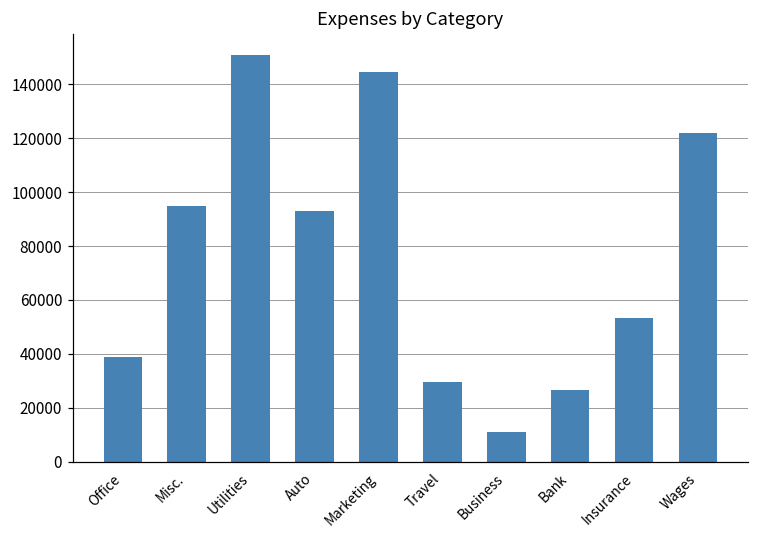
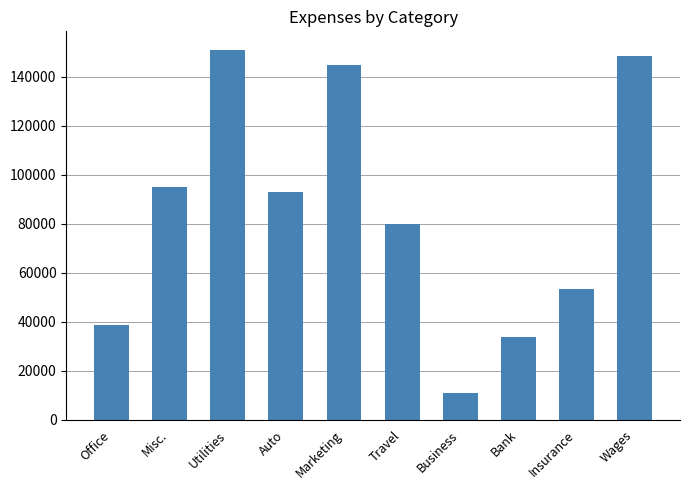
  {
    "Office": 39000,
    "Misc.": 95000,
    "Utilities": 151000,
    "Auto": 93000,
    "Marketing": 145000,
-   "Travel": 30000,
+   "Travel": 80000,
    "Business": 11000,
-   "Bank": 27000,
+   "Bank": 34000,
    "Insurance": 53000,
-   "Wages": 122000
+   "Wages": 148000
  }
